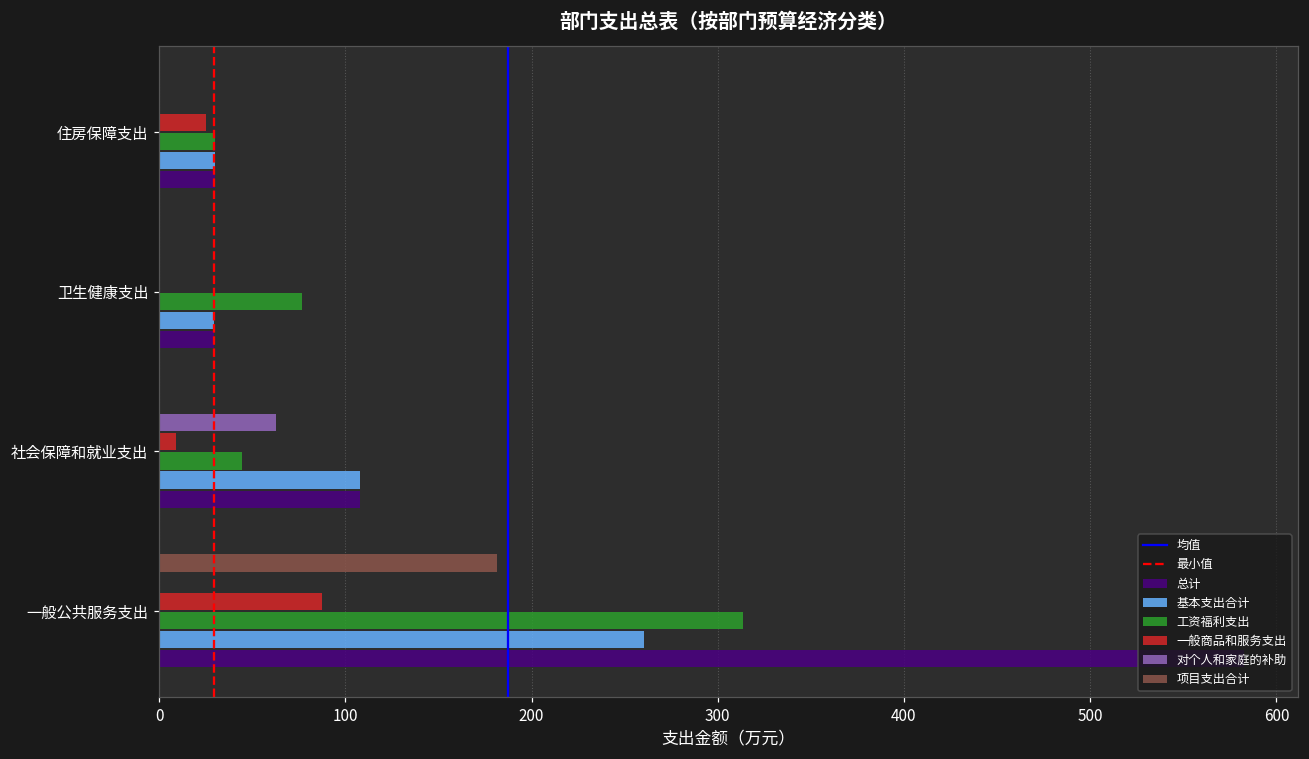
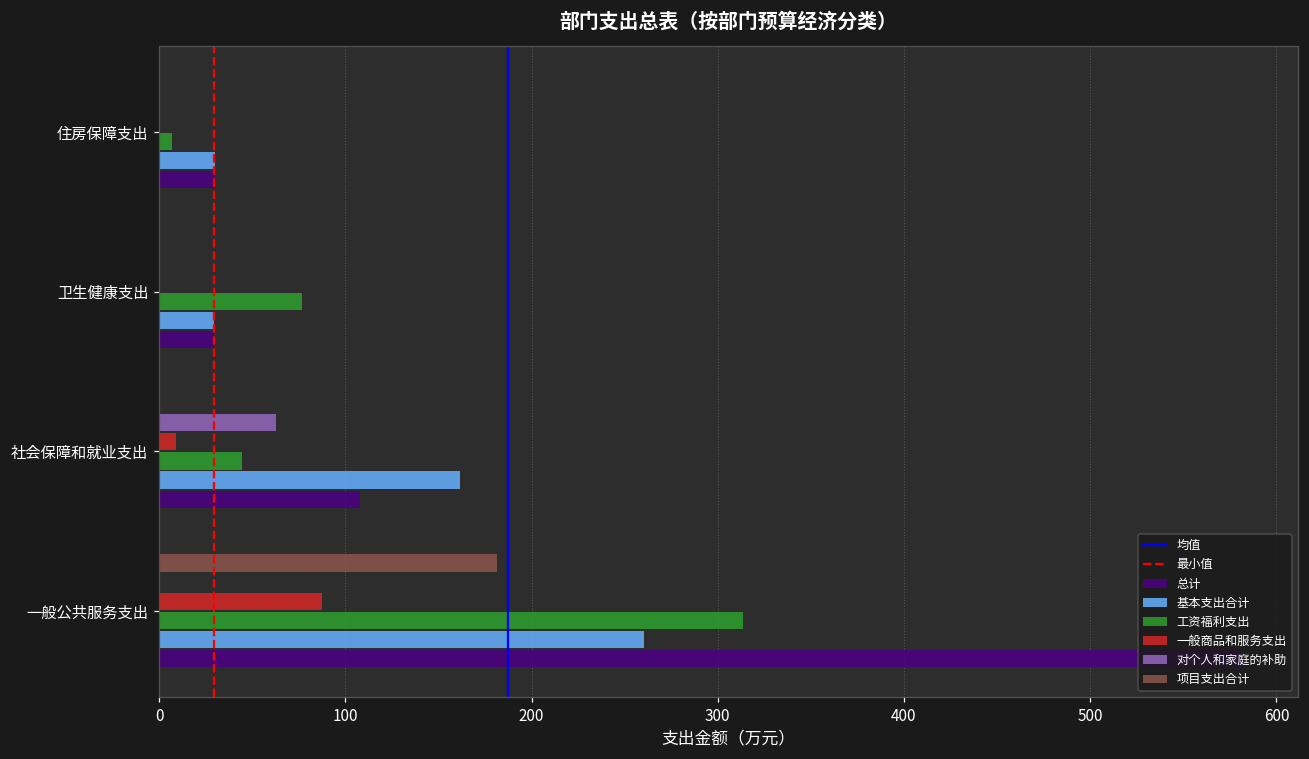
  {
    "总计": {
      "住房保障支出": 30,
      "卫生健康支出": 30,
      "社会保障和就业支出": 108
    },
    "基本支出合计": {
      "住房保障支出": 30,
      "卫生健康支出": 30,
-     "社会保障和就业支出": 108,
+     "社会保障和就业支出": 161,
      "一般公共服务支出": 260
    },
    "工资福利支出": {
-     "住房保障支出": 30,
+     "住房保障支出": 7,
      "卫生健康支出": 77,
      "社会保障和就业支出": 45,
      "一般公共服务支出": 313
    },
    "一般商品和服务支出": {
-     "住房保障支出": 25,
+     "住房保障支出": 0,
      "卫生健康支出": 0,
      "社会保障和就业支出": 9,
      "一般公共服务支出": 88
    },
    "对个人和家庭的补助": {
      "住房保障支出": 0,
      "卫生健康支出": 0,
      "社会保障和就业支出": 63,
      "一般公共服务支出": 0
    },
    "项目支出合计": {
      "住房保障支出": 0,
      "卫生健康支出": 0,
      "社会保障和就业支出": 0,
      "一般公共服务支出": 182
    }
  }
